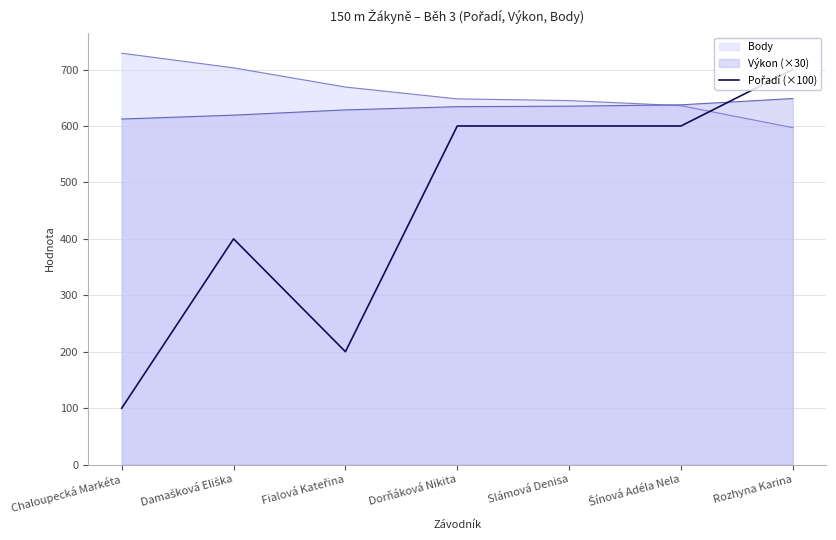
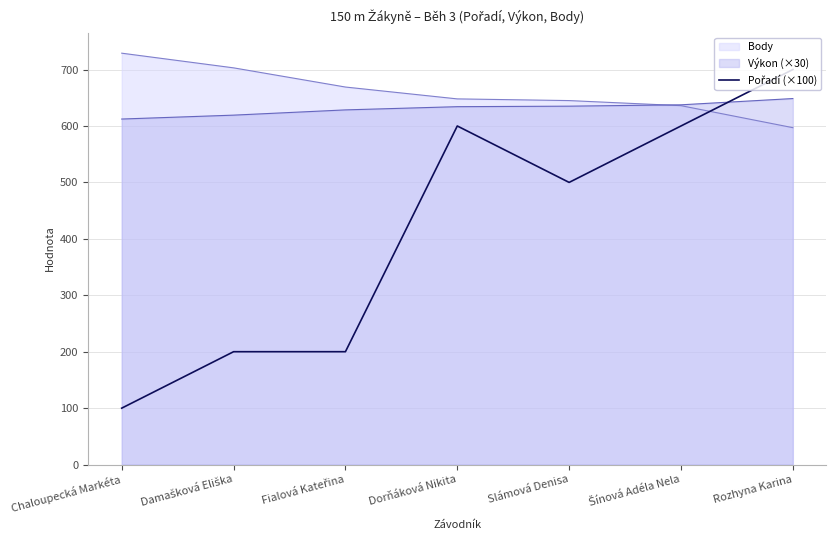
  {
    "Pořadí (×100)": {
      "Chaloupecká Markéta": 100,
-     "Damašková Eliška": 400,
+     "Damašková Eliška": 200,
      "Fialová Kateřina": 200,
      "Dorňáková Nikita": 600,
-     "Slámová Denisa": 600,
+     "Slámová Denisa": 500,
      "Šínová Adéla Nela": 600
    }
  }
